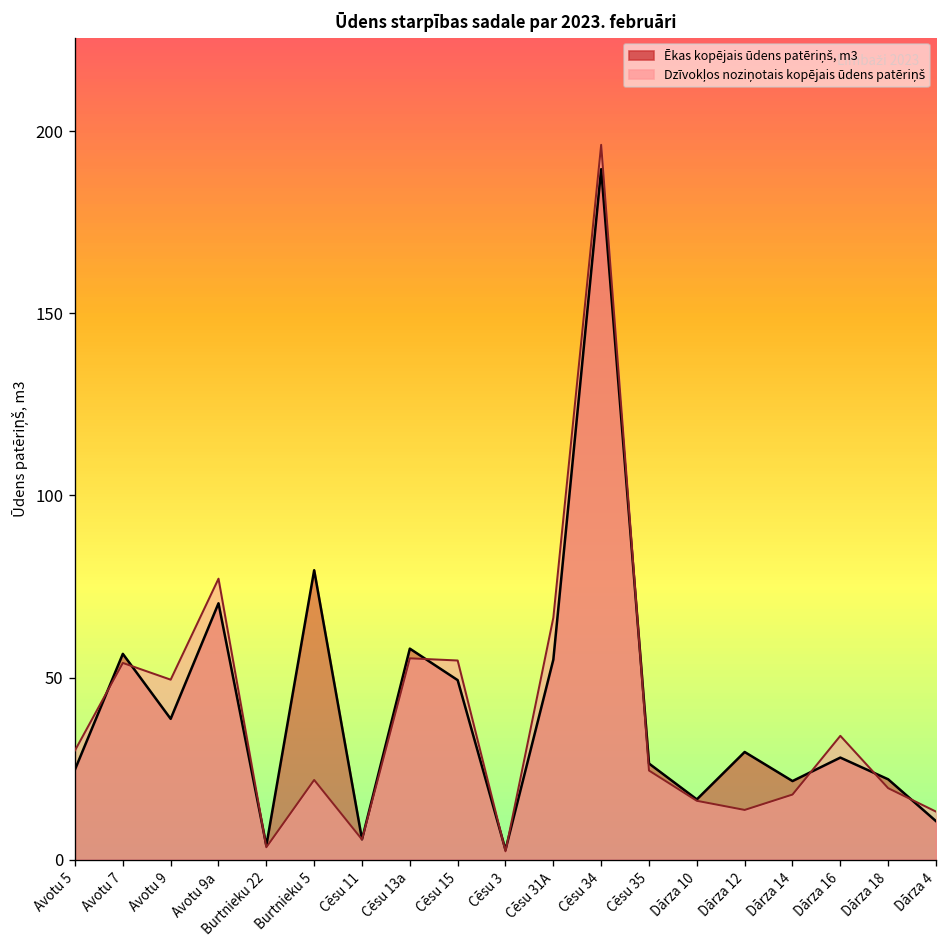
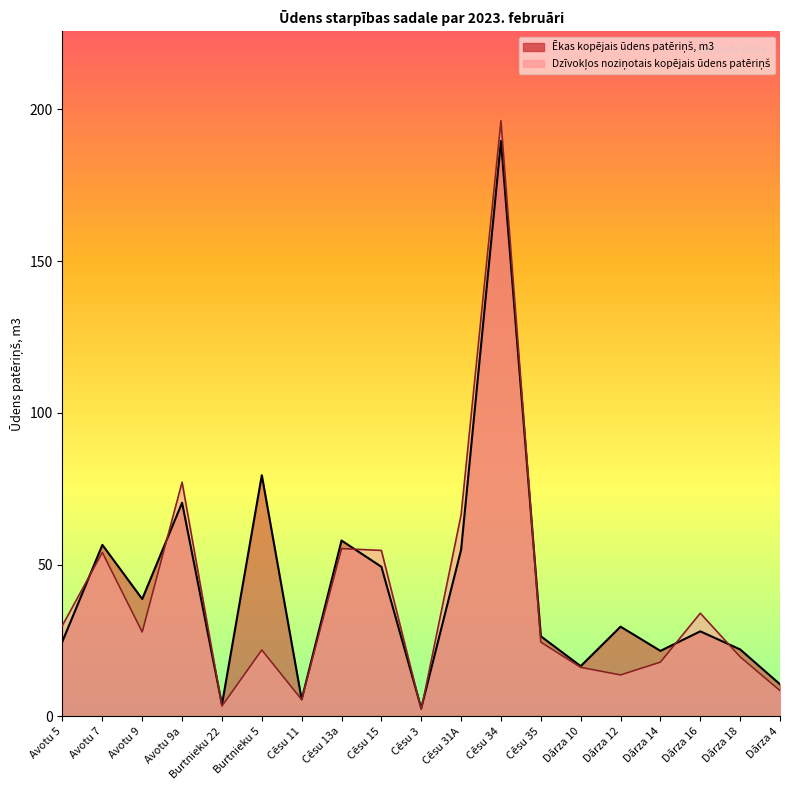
  {
    "Ēkas kopējais ūdens patēriņš, m3": {
      "Avotu 5": 25,
      "Avotu 7": 57,
      "Avotu 9": 39,
      "Avotu 9a": 70,
      "Burtnieku 5": 79,
      "Cēsu 13a": 58,
      "Cēsu 15": 49,
      "Cēsu 31A": 55,
      "Cēsu 34": 190,
      "Cēsu 35": 26,
      "Dārza 12": 30,
      "Dārza 14": 22,
      "Dārza 16": 28,
      "Dārza 18": 22,
      "Dārza 4": 11
    },
    "Dzīvokļos noziņotais kopējais ūdens patēriņš": {
      "Avotu 5": 30,
      "Avotu 7": 54,
-     "Avotu 9": 49,
+     "Avotu 9": 28,
      "Avotu 9a": 77,
      "Burtnieku 5": 22,
      "Cēsu 13a": 55,
      "Cēsu 15": 55,
      "Cēsu 31A": 66,
      "Cēsu 34": 196,
      "Cēsu 35": 24,
      "Dārza 12": 14,
      "Dārza 14": 18,
      "Dārza 16": 34,
      "Dārza 18": 20,
-     "Dārza 4": 13
+     "Dārza 4": 8
    }
  }
